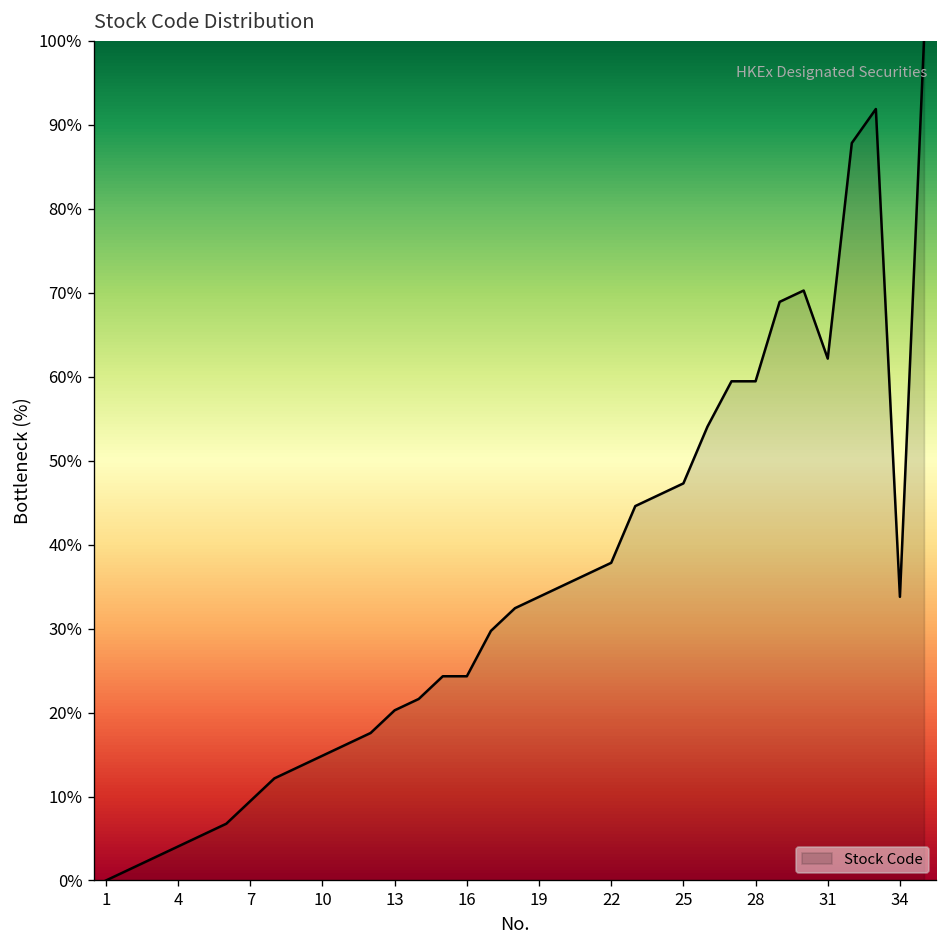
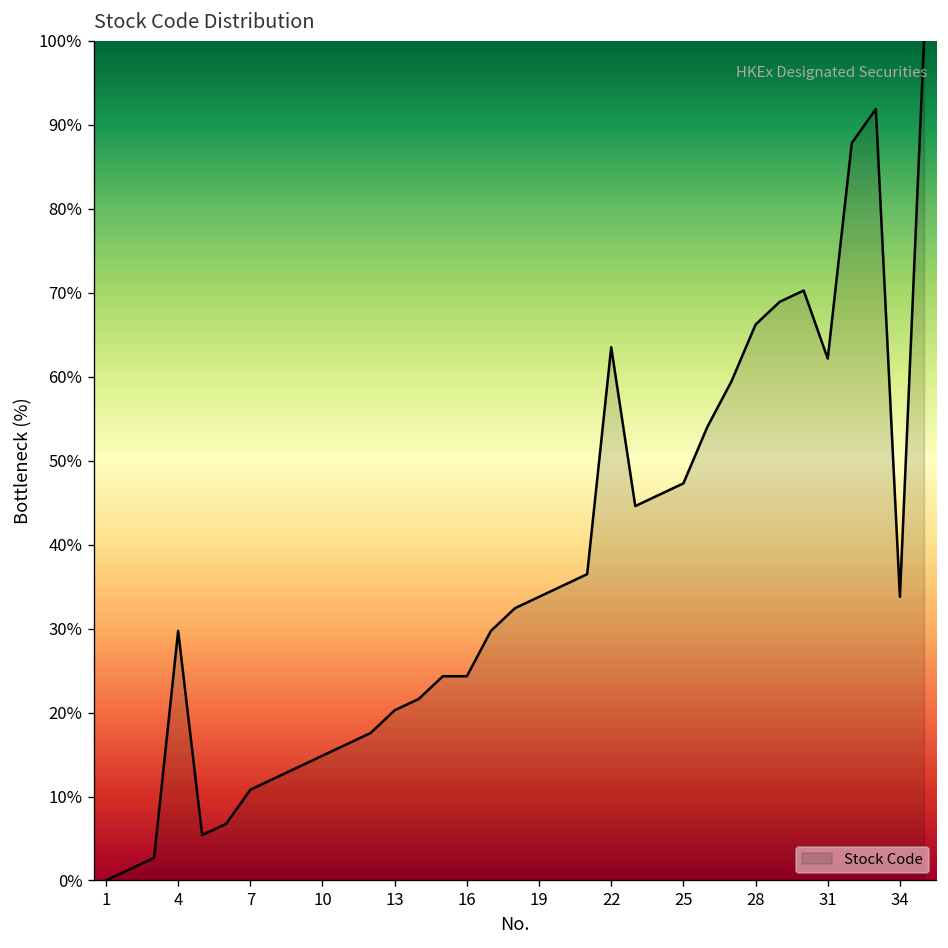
  {
    "1": "0%",
-   "4": "4%",
-   "7": "9%",
+   "4": "30%",
+   "7": "11%",
    "10": "15%",
    "13": "20%",
    "16": "24%",
    "19": "34%",
-   "22": "38%",
+   "22": "64%",
    "25": "47%",
-   "28": "59%",
+   "28": "66%",
    "31": "62%",
    "34": "34%"
  }
